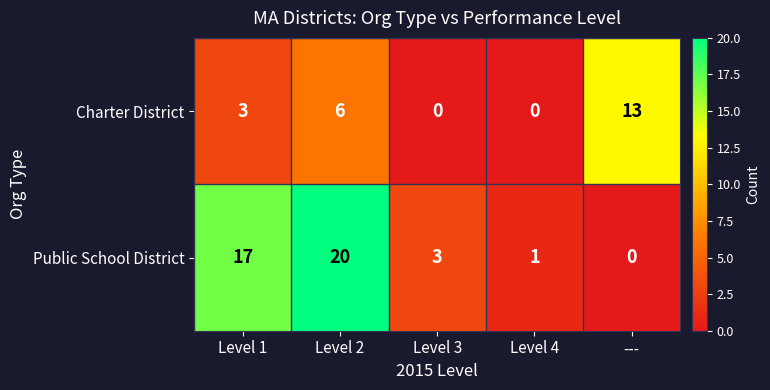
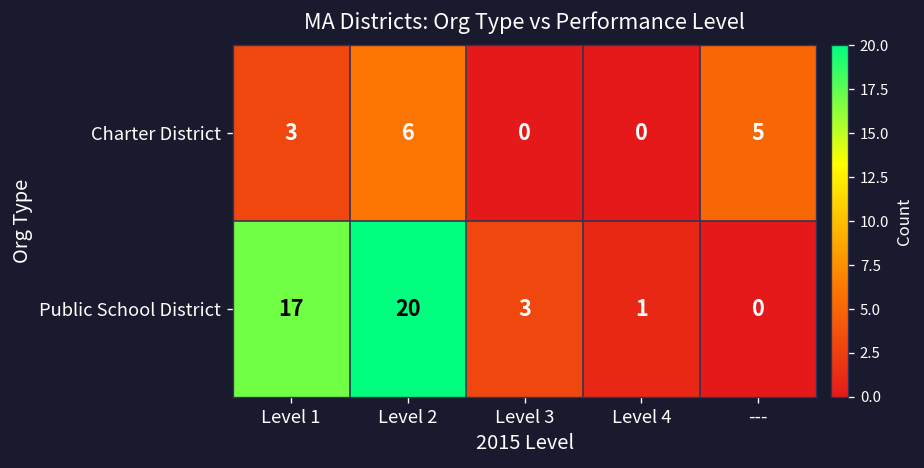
  {
    "Charter District": {
      "Level 1": 3,
      "Level 2": 6,
      "Level 3": 0,
      "Level 4": 0,
-     "---": 13
+     "---": 5
    },
    "Public School District": {
      "Level 1": 17,
      "Level 2": 20,
      "Level 3": 3,
      "Level 4": 1,
      "---": 0
    }
  }
